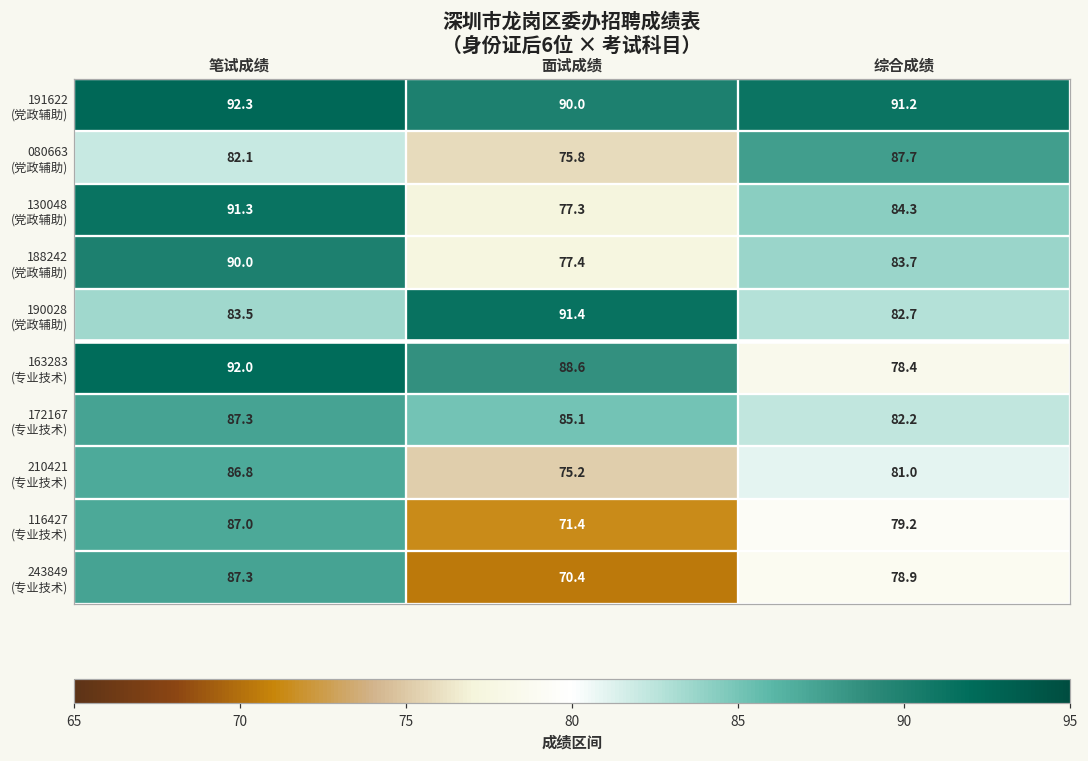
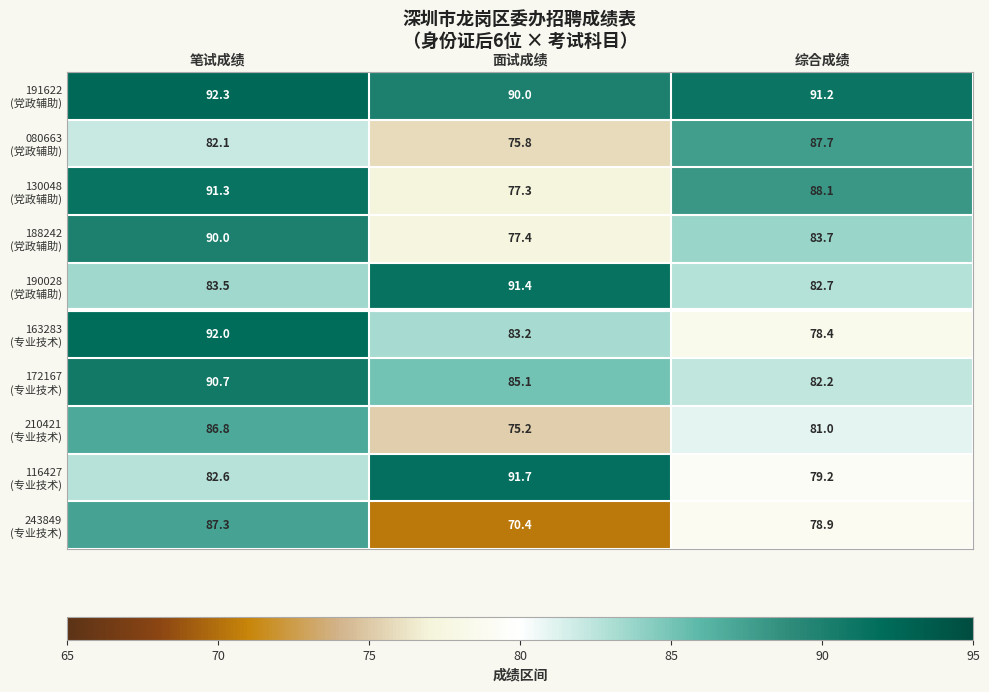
  {
    "191622 (党政辅助)": {
      "笔试成绩": 92.3,
      "面试成绩": 90.0,
      "综合成绩": 91.2
    },
    "080663 (党政辅助)": {
      "笔试成绩": 82.1,
      "面试成绩": 75.8,
      "综合成绩": 87.7
    },
    "130048 (党政辅助)": {
      "笔试成绩": 91.3,
      "面试成绩": 77.3,
-     "综合成绩": 84.3
+     "综合成绩": 88.1
    },
    "188242 (党政辅助)": {
      "笔试成绩": 90.0,
      "面试成绩": 77.4,
      "综合成绩": 83.7
    },
    "190028 (党政辅助)": {
      "笔试成绩": 83.5,
      "面试成绩": 91.4,
      "综合成绩": 82.7
    },
    "163283 (专业技术)": {
      "笔试成绩": 92.0,
-     "面试成绩": 88.6,
+     "面试成绩": 83.2,
      "综合成绩": 78.4
    },
    "172167 (专业技术)": {
-     "笔试成绩": 87.3,
+     "笔试成绩": 90.7,
      "面试成绩": 85.1,
      "综合成绩": 82.2
    },
    "210421 (专业技术)": {
      "笔试成绩": 86.8,
      "面试成绩": 75.2,
      "综合成绩": 81.0
    },
    "116427 (专业技术)": {
-     "笔试成绩": 87.0,
-     "面试成绩": 71.4,
+     "笔试成绩": 82.6,
+     "面试成绩": 91.7,
      "综合成绩": 79.2
    },
    "243849 (专业技术)": {
      "笔试成绩": 87.3,
      "面试成绩": 70.4,
      "综合成绩": 78.9
    }
  }
